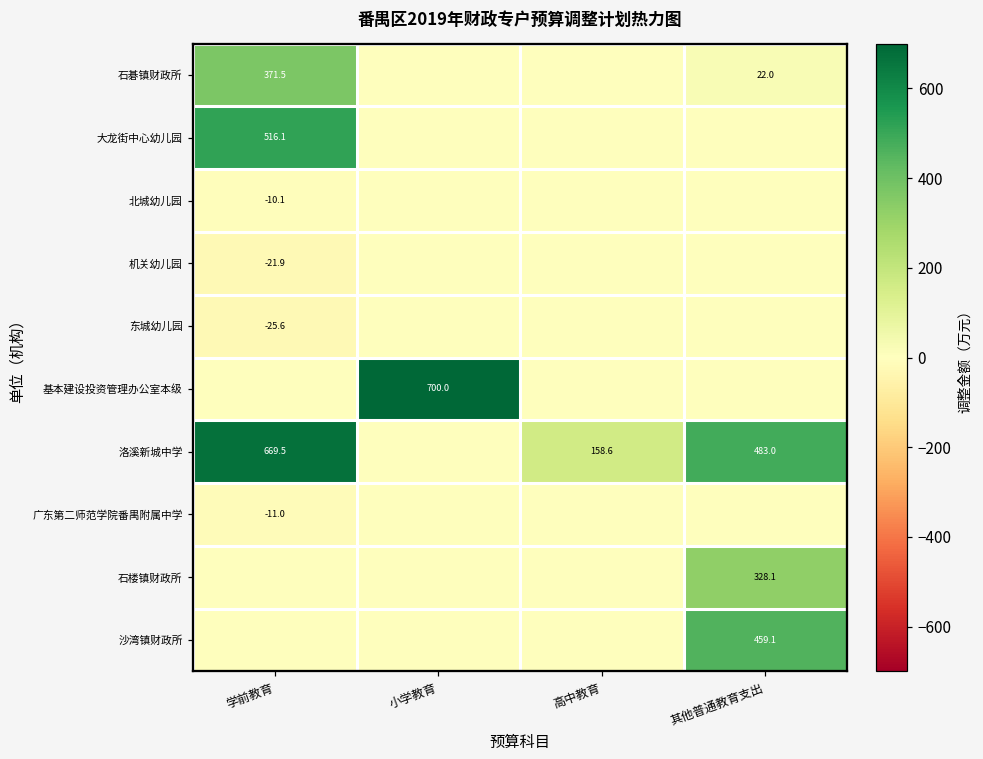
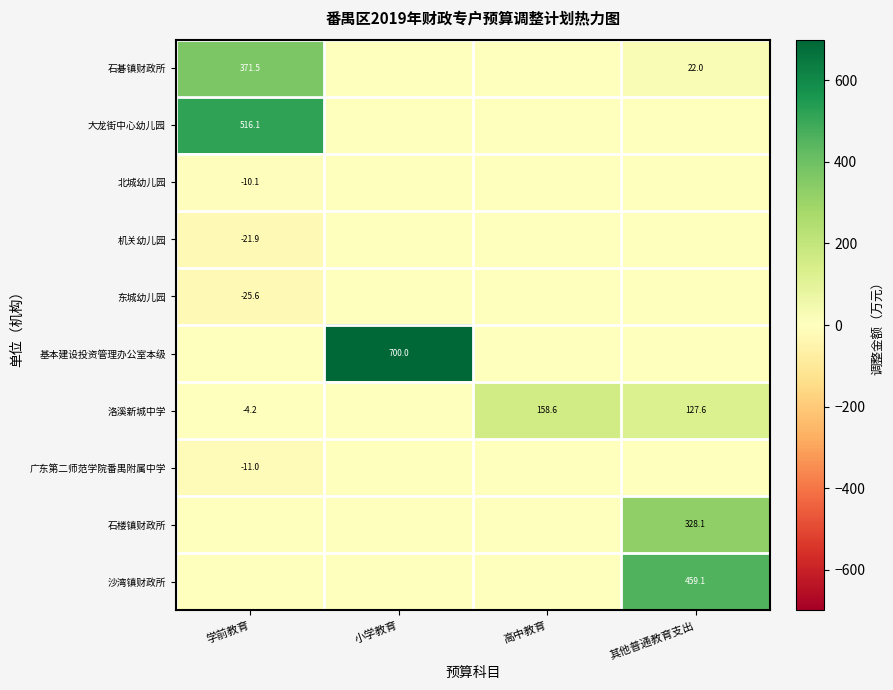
  {
    "石碁镇财政所": {
      "学前教育": 371.5,
      "其他普通教育支出": 22.0
    },
    "大龙街中心幼儿园": {
      "学前教育": 516.1
    },
    "北城幼儿园": {
      "学前教育": -10.1
    },
    "机关幼儿园": {
      "学前教育": -21.9
    },
    "东城幼儿园": {
      "学前教育": -25.6
    },
    "基本建设投资管理办公室本级": {
      "小学教育": 700.0
    },
    "洛溪新城中学": {
-     "学前教育": 669.5,
+     "学前教育": -4.2,
      "高中教育": 158.6,
-     "其他普通教育支出": 483.0
+     "其他普通教育支出": 127.6
    },
    "广东第二师范学院番禺附属中学": {
      "学前教育": -11.0
    },
    "石楼镇财政所": {
      "其他普通教育支出": 328.1
    },
    "沙湾镇财政所": {
      "其他普通教育支出": 459.1
    }
  }
